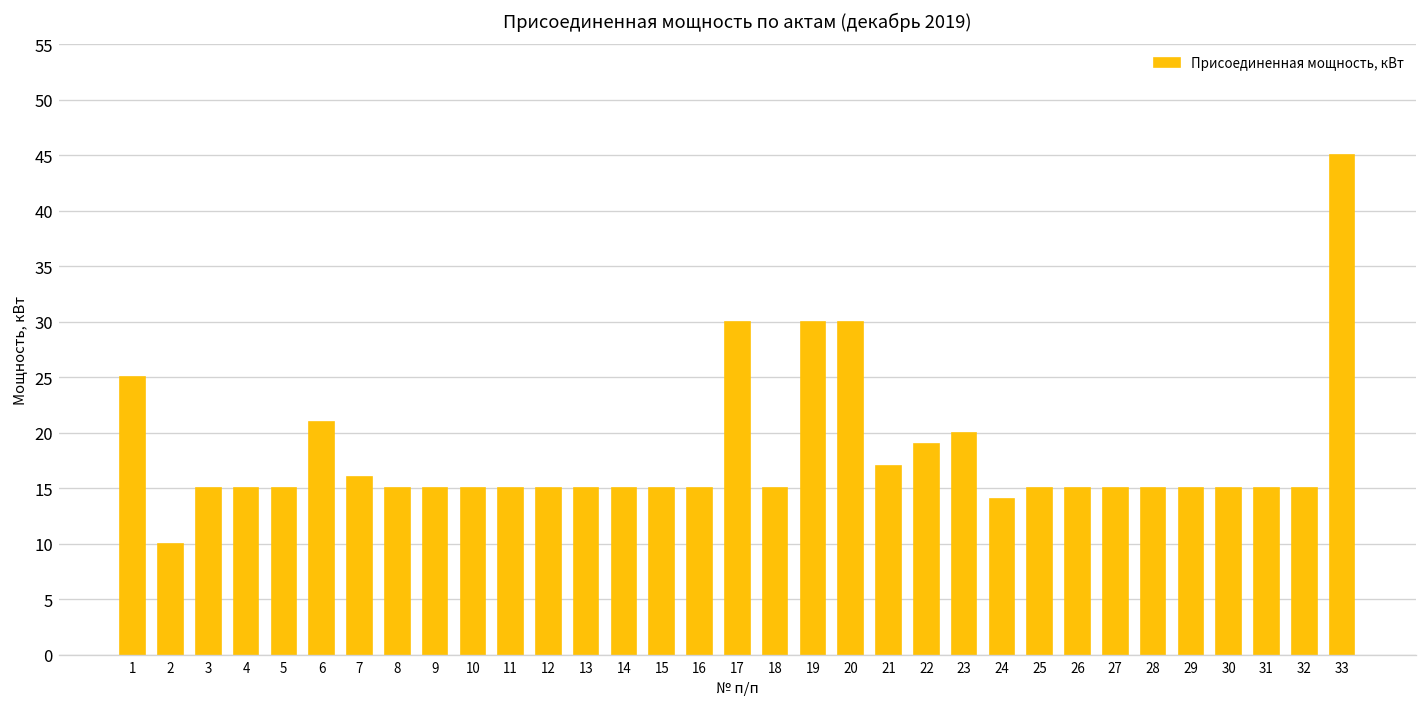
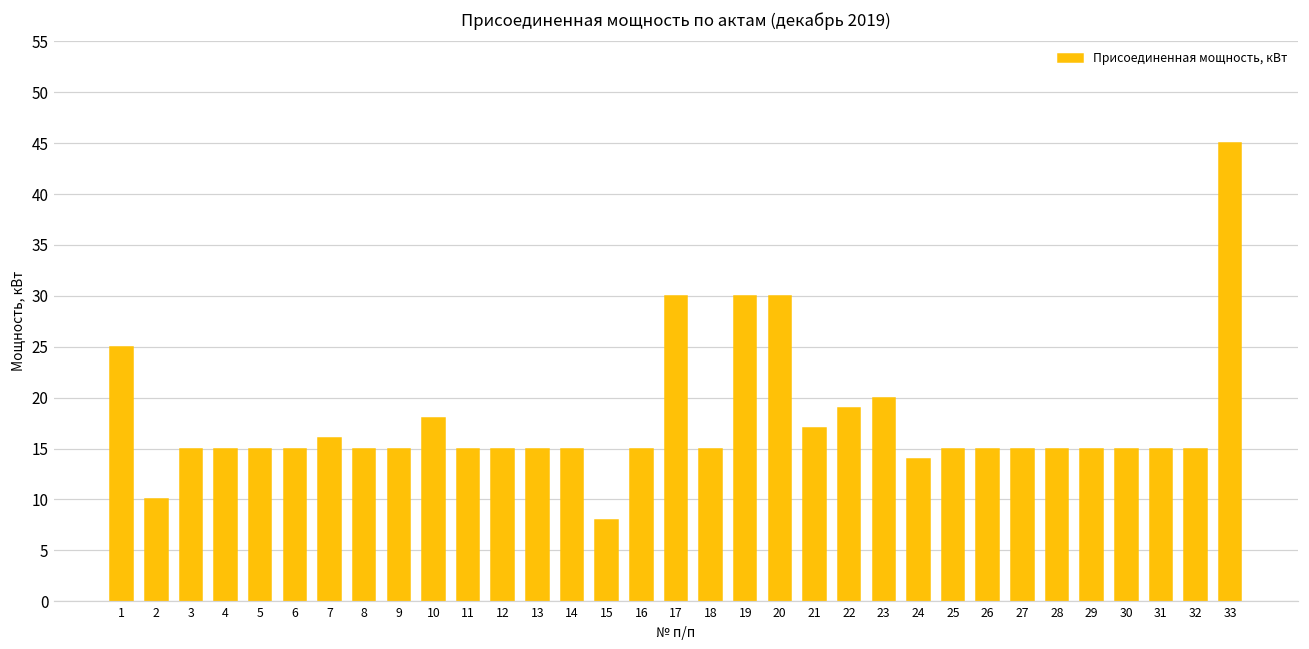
  {
    "1": 25,
    "2": 10,
    "3": 15,
    "4": 15,
    "5": 15,
-   "6": 21,
+   "6": 15,
    "7": 16,
    "8": 15,
    "9": 15,
-   "10": 15,
+   "10": 18,
    "11": 15,
    "12": 15,
    "13": 15,
    "14": 15,
-   "15": 15,
+   "15": 8,
    "16": 15,
    "17": 30,
    "18": 15,
    "19": 30,
    "20": 30,
    "21": 17,
    "22": 19,
    "23": 20,
    "24": 14,
    "25": 15,
    "26": 15,
    "27": 15,
    "28": 15,
    "29": 15,
    "30": 15,
    "31": 15,
    "32": 15,
    "33": 45
  }
